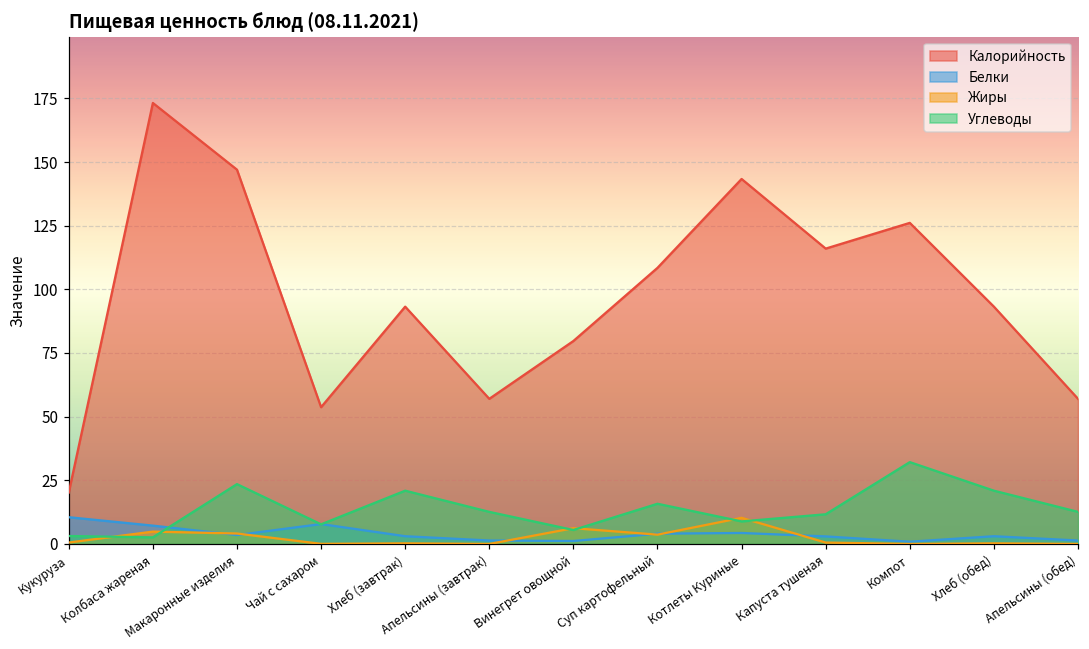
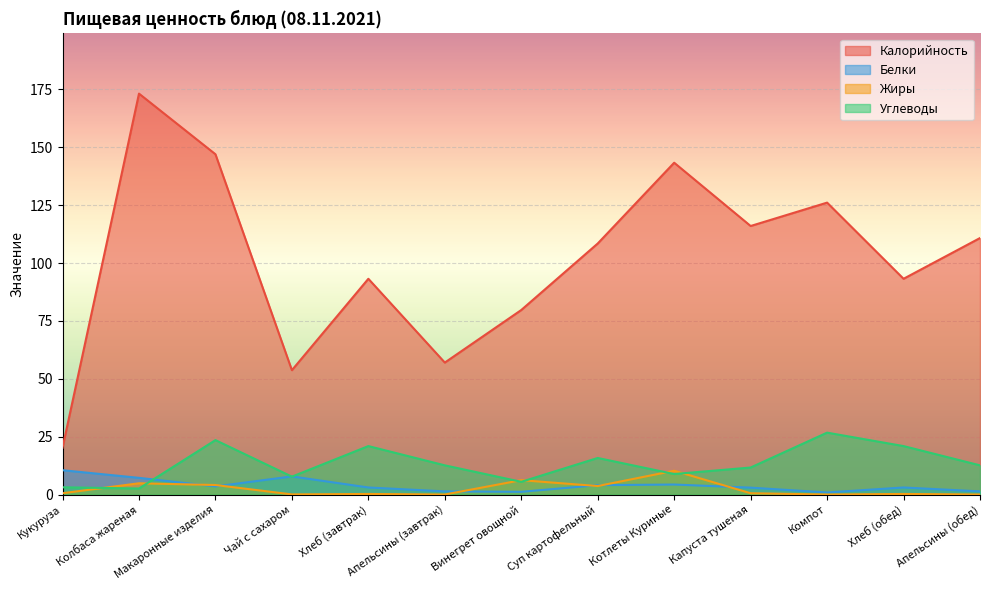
  {
    "Калорийность": {
      "Кукуруза": 20,
      "Колбаса жареная": 173,
      "Макаронные изделия": 147,
      "Чай с сахаром": 54,
      "Хлеб (завтрак)": 93,
      "Апельсины (завтрак)": 57,
      "Винегрет овощной": 80,
      "Суп картофельный": 108,
      "Котлеты Куриные": 143,
      "Капуста тушеная": 116,
      "Компот": 126,
      "Хлеб (обед)": 93,
-     "Апельсины (обед)": 57
+     "Апельсины (обед)": 111
    },
    "Белки": {
      "Кукуруза": 11,
      "Колбаса жареная": 7,
      "Хлеб (завтрак)": 3,
      "Апельсины (завтрак)": 1,
      "Винегрет овощной": 1,
      "Котлеты Куриные": 4,
      "Капуста тушеная": 3,
      "Хлеб (обед)": 3,
      "Апельсины (обед)": 1
    },
    "Жиры": {
      "Кукуруза": 1,
      "Колбаса жареная": 5,
      "Чай с сахаром": 0,
      "Хлеб (завтрак)": 0,
      "Апельсины (завтрак)": 0,
      "Котлеты Куриные": 10,
      "Капуста тушеная": 1,
      "Хлеб (обед)": 0,
      "Апельсины (обед)": 0
    },
    "Углеводы": {
      "Кукуруза": 3,
      "Колбаса жареная": 3,
      "Макаронные изделия": 24,
      "Хлеб (завтрак)": 21,
      "Апельсины (завтрак)": 13,
      "Суп картофельный": 16,
      "Котлеты Куриные": 9,
      "Капуста тушеная": 12,
-     "Компот": 32,
+     "Компот": 27,
      "Хлеб (обед)": 21,
      "Апельсины (обед)": 13
    }
  }
